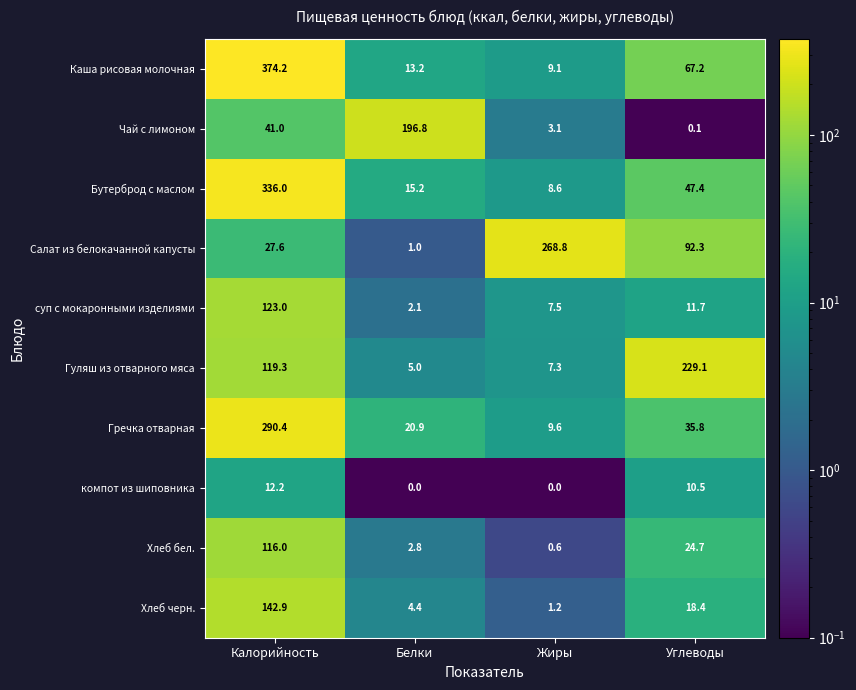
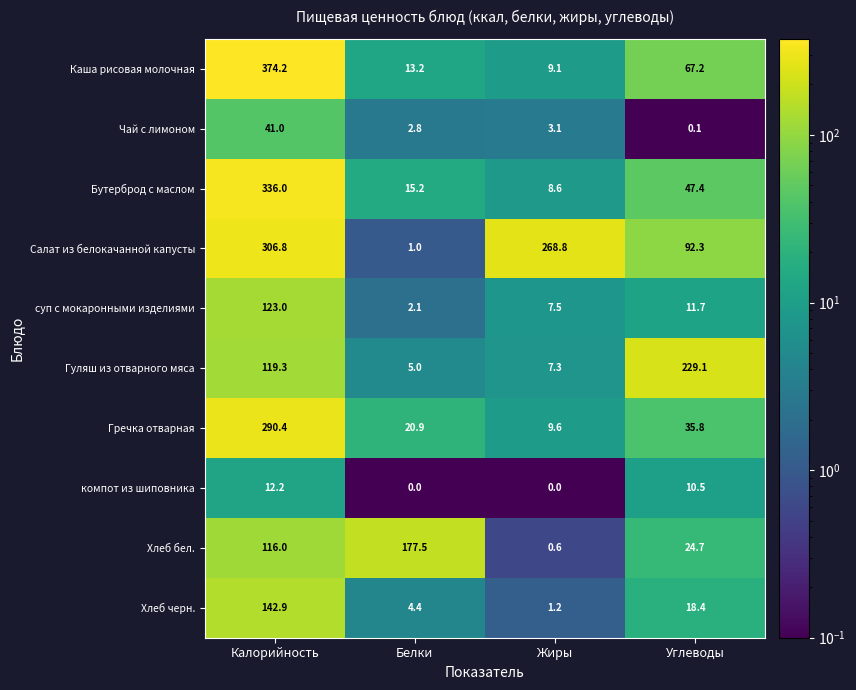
  {
    "Каша рисовая молочная": {
      "Калорийность": 374.2,
      "Белки": 13.2,
      "Жиры": 9.1,
      "Углеводы": 67.2
    },
    "Чай с лимоном": {
      "Калорийность": 41.0,
-     "Белки": 196.8,
+     "Белки": 2.8,
      "Жиры": 3.1,
      "Углеводы": 0.1
    },
    "Бутерброд с маслом": {
      "Калорийность": 336.0,
      "Белки": 15.2,
      "Жиры": 8.6,
      "Углеводы": 47.4
    },
    "Салат из белокачанной капусты": {
-     "Калорийность": 27.6,
+     "Калорийность": 306.8,
      "Белки": 1.0,
      "Жиры": 268.8,
      "Углеводы": 92.3
    },
    "суп с мокаронными изделиями": {
      "Калорийность": 123.0,
      "Белки": 2.1,
      "Жиры": 7.5,
      "Углеводы": 11.7
    },
    "Гуляш из отварного мяса": {
      "Калорийность": 119.3,
      "Белки": 5.0,
      "Жиры": 7.3,
      "Углеводы": 229.1
    },
    "Гречка отварная": {
      "Калорийность": 290.4,
      "Белки": 20.9,
      "Жиры": 9.6,
      "Углеводы": 35.8
    },
    "компот из шиповника": {
      "Калорийность": 12.2,
      "Белки": 0.0,
      "Жиры": 0.0,
      "Углеводы": 10.5
    },
    "Хлеб бел.": {
      "Калорийность": 116.0,
-     "Белки": 2.8,
+     "Белки": 177.5,
      "Жиры": 0.6,
      "Углеводы": 24.7
    },
    "Хлеб черн.": {
      "Калорийность": 142.9,
      "Белки": 4.4,
      "Жиры": 1.2,
      "Углеводы": 18.4
    }
  }
